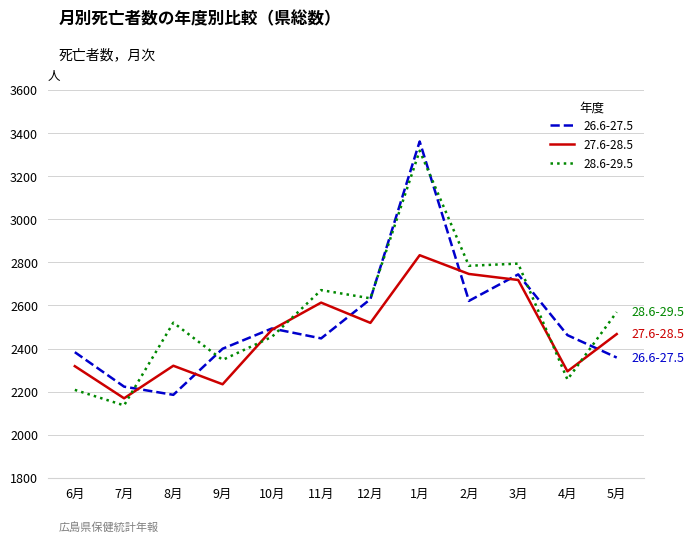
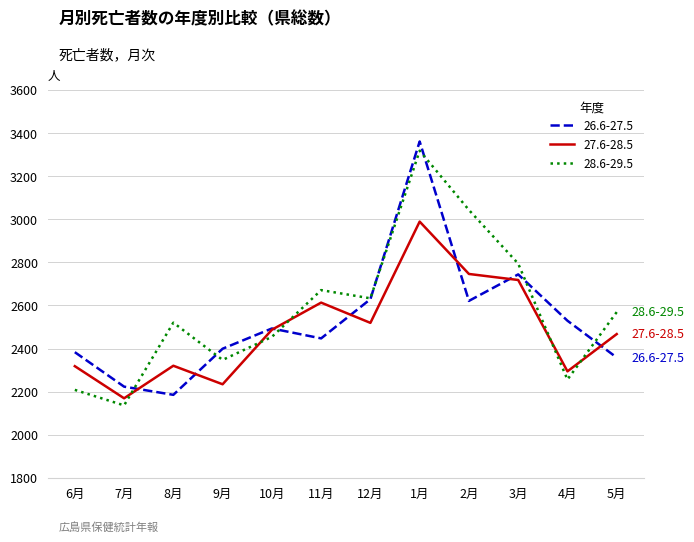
  {
    "26.6-27.5": {
      "6月": 2380,
      "7月": 2220,
      "8月": 2190,
      "9月": 2400,
      "11月": 2450,
      "1月": 3360,
      "2月": 2620,
      "3月": 2740,
-     "4月": 2460
+     "4月": 2530
    },
    "27.6-28.5": {
      "6月": 2320,
      "7月": 2170,
      "8月": 2320,
      "9月": 2230,
      "11月": 2610,
      "12月": 2520,
-     "1月": 2830,
+     "1月": 2990,
      "2月": 2750,
      "3月": 2720,
      "4月": 2290
    },
    "28.6-29.5": {
      "6月": 2210,
      "7月": 2140,
      "8月": 2520,
      "9月": 2350,
      "10月": 2450,
      "11月": 2670,
      "1月": 3320,
-     "2月": 2780,
+     "2月": 3040,
      "3月": 2790,
      "4月": 2260
    }
  }
